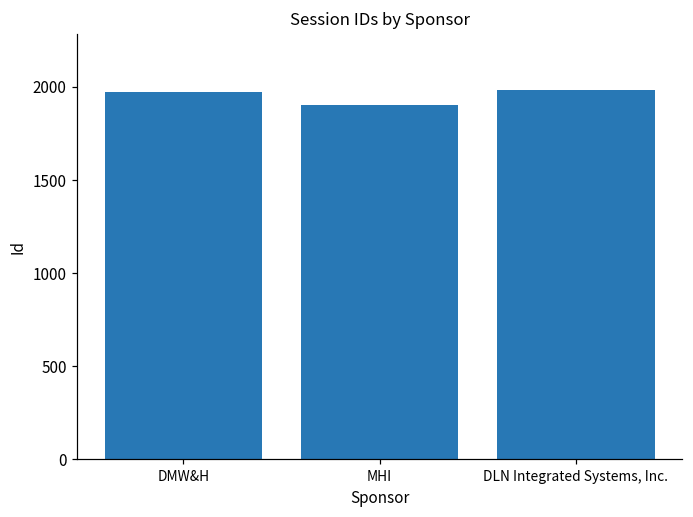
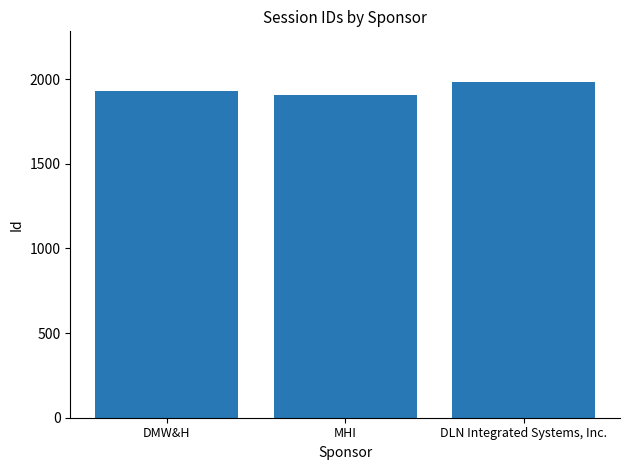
  {
-   "DMW&H": 1980,
+   "DMW&H": 1930,
    "MHI": 1910,
    "DLN Integrated Systems, Inc.": 1980
  }
